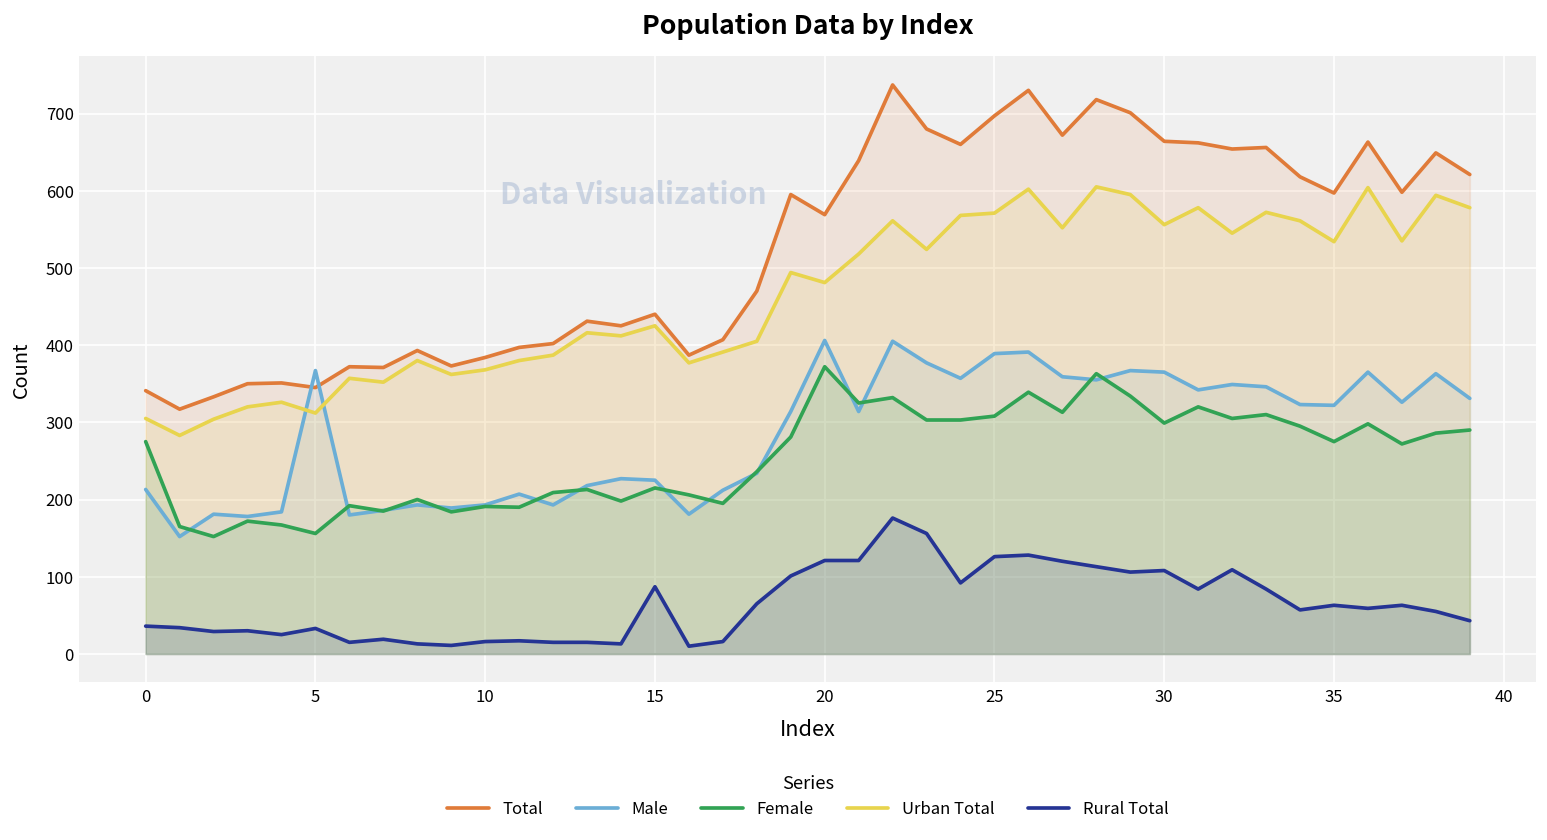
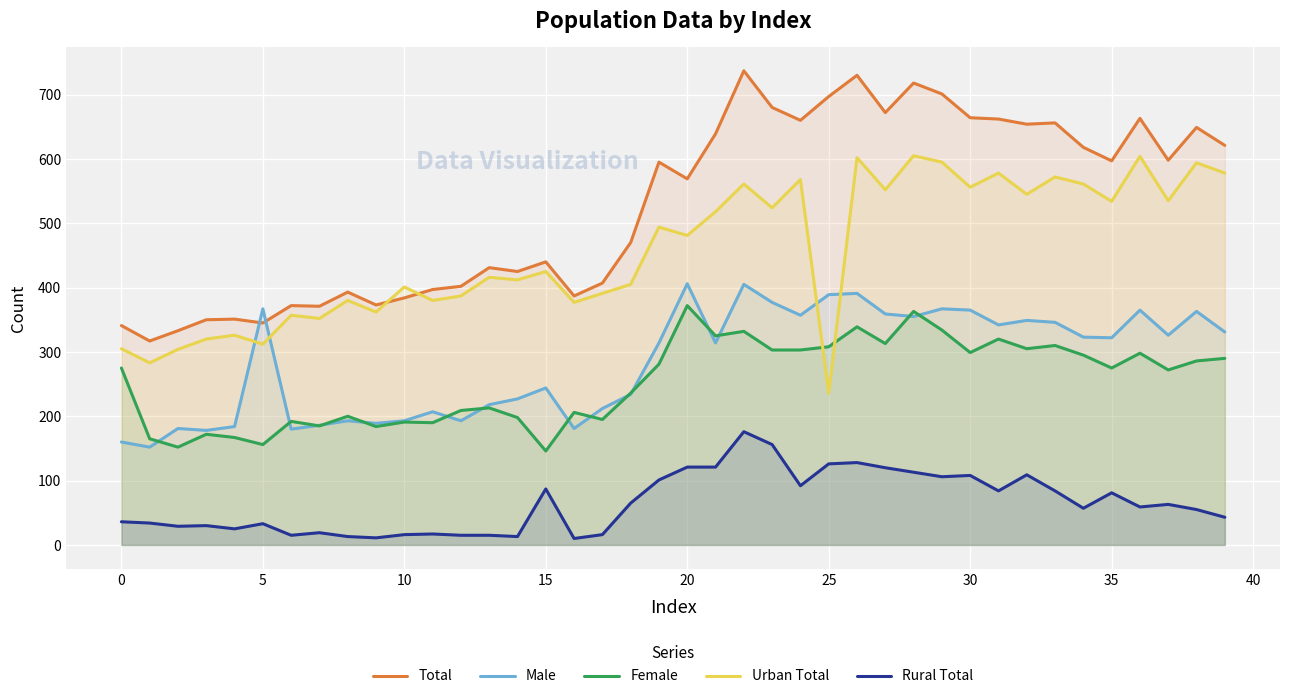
  {
    "Total": {
      "0": 340,
      "5": 350,
      "10": 380,
      "15": 440,
      "20": 570,
      "25": 700,
      "30": 660,
      "35": 600
    },
    "Male": {
-     "0": 210,
+     "0": 160,
      "5": 370,
-     "15": 230,
+     "15": 240,
      "20": 410,
      "25": 390,
      "30": 370,
      "35": 320
    },
    "Female": {
      "0": 280,
      "5": 160,
-     "15": 220,
+     "15": 150,
      "20": 370,
      "25": 310,
      "30": 300,
      "35": 280
    },
    "Urban Total": {
      "0": 310,
      "5": 310,
-     "10": 370,
+     "10": 400,
      "15": 430,
      "20": 480,
-     "25": 570,
+     "25": 240,
      "30": 560,
      "35": 530
    },
    "Rural Total": {
      "0": 40,
      "5": 30,
      "10": 20,
      "15": 90,
      "20": 120,
      "25": 130,
      "30": 110,
-     "35": 60
+     "35": 80
    }
  }
